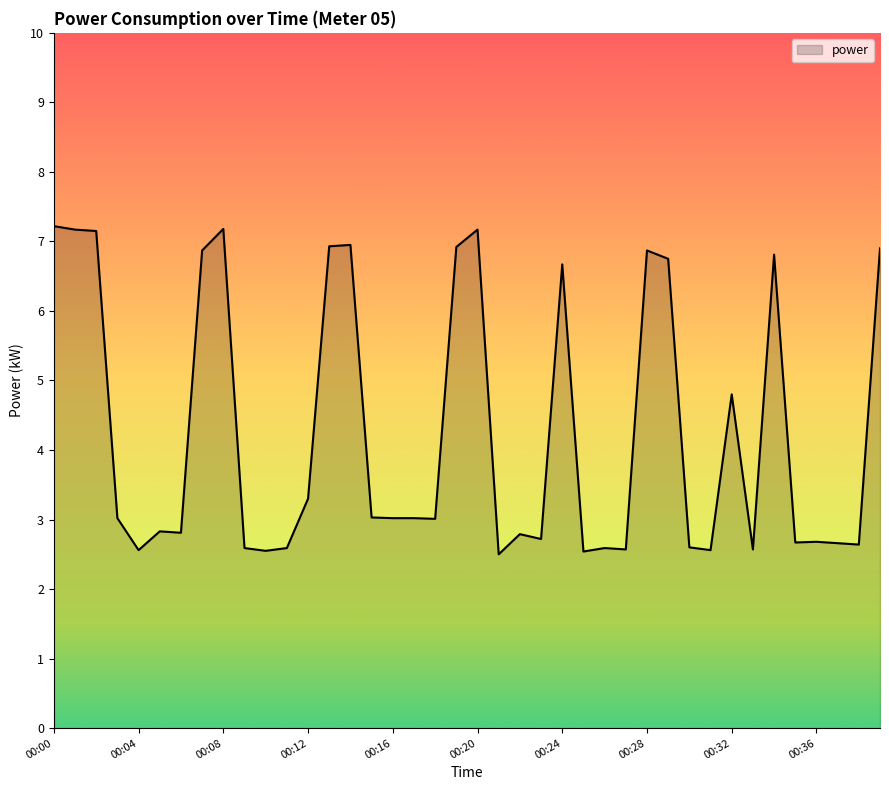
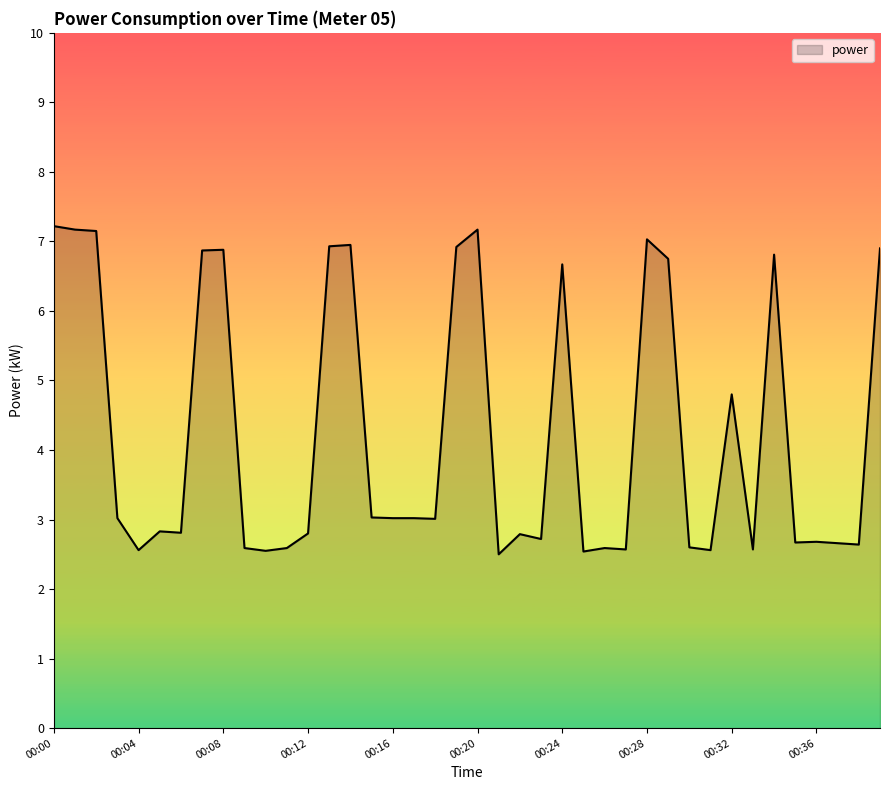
  {
    "00:00": 7.2,
    "00:04": 2.6,
-   "00:08": 7.2,
-   "00:12": 3.3,
+   "00:08": 6.9,
+   "00:12": 2.8,
    "00:16": 3.0,
    "00:20": 7.2,
    "00:24": 6.7,
-   "00:28": 6.9,
+   "00:28": 7.0,
    "00:32": 4.8,
    "00:36": 2.7
  }
